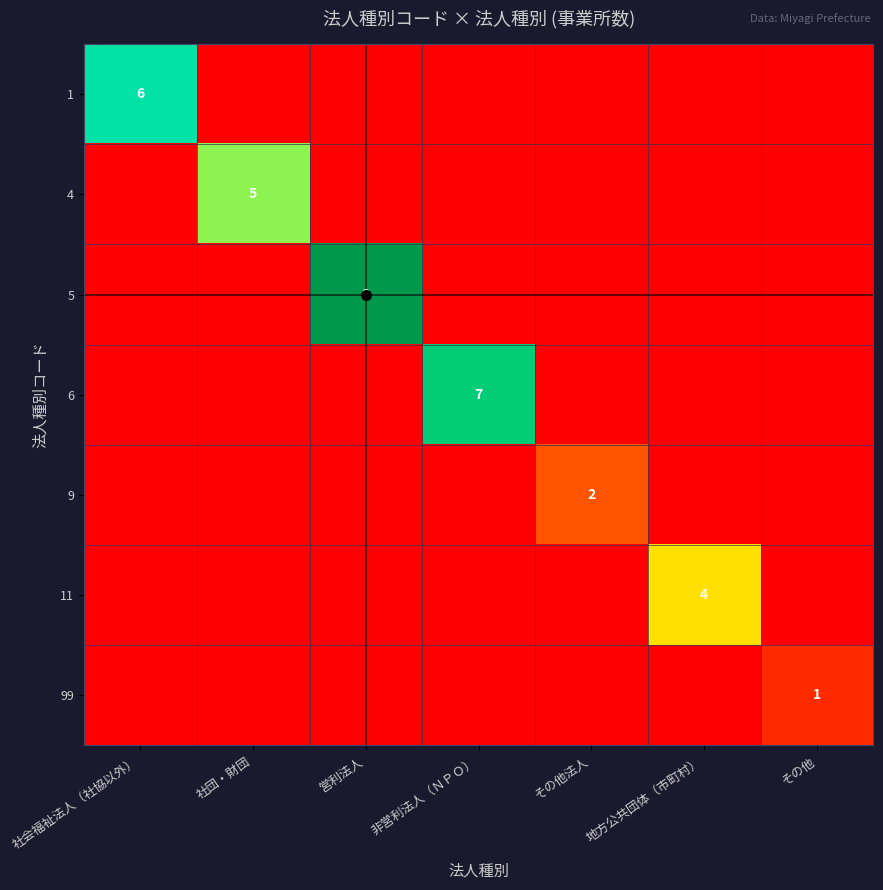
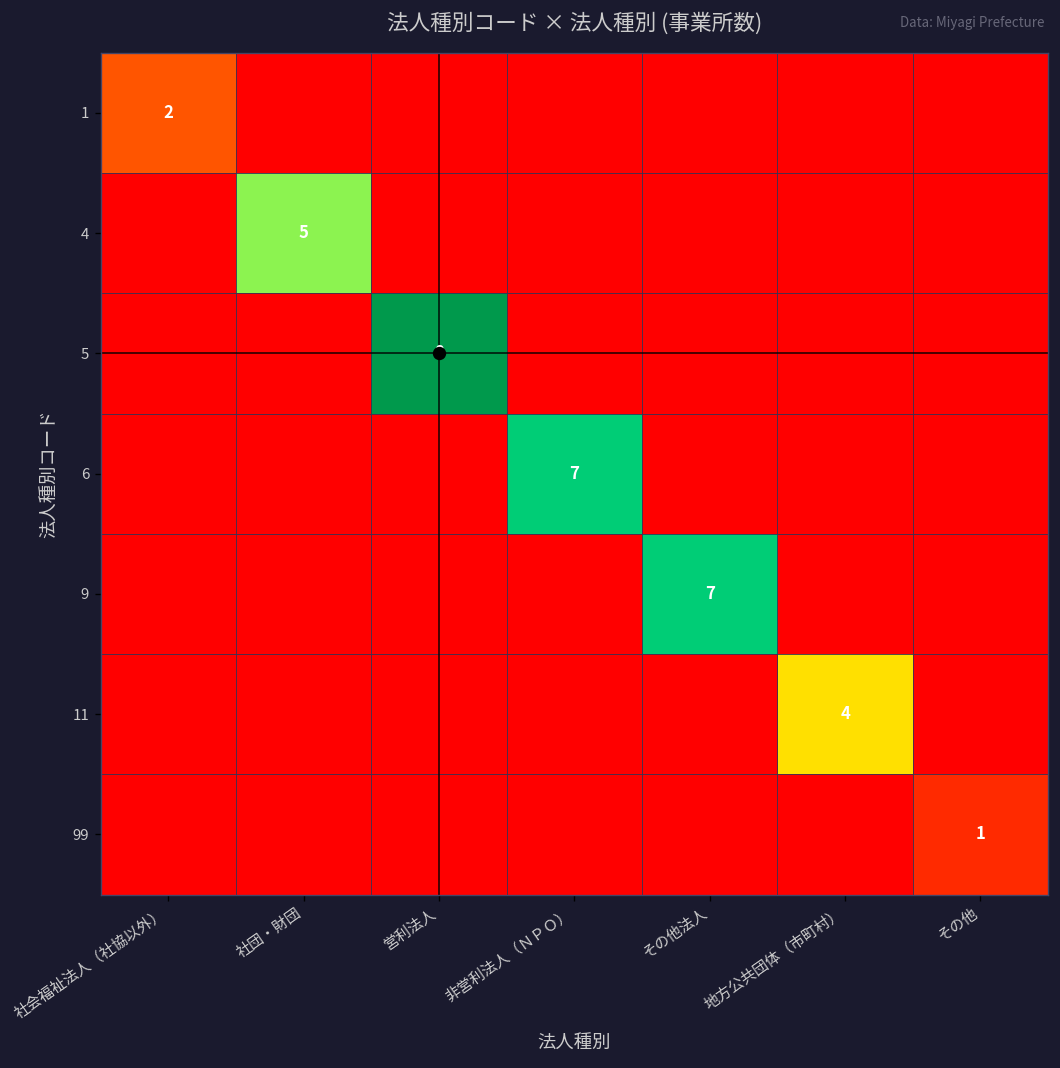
  {
    "1": {
-     "社会福祉法人（社協以外）": 6
+     "社会福祉法人（社協以外）": 2
    },
    "4": {
      "社団・財団": 5
    },
    "6": {
      "非営利法人（ＮＰＯ）": 7
    },
    "9": {
-     "その他法人": 2
+     "その他法人": 7
    },
    "11": {
      "地方公共団体（市町村）": 4
    },
    "99": {
      "その他": 1
    }
  }
